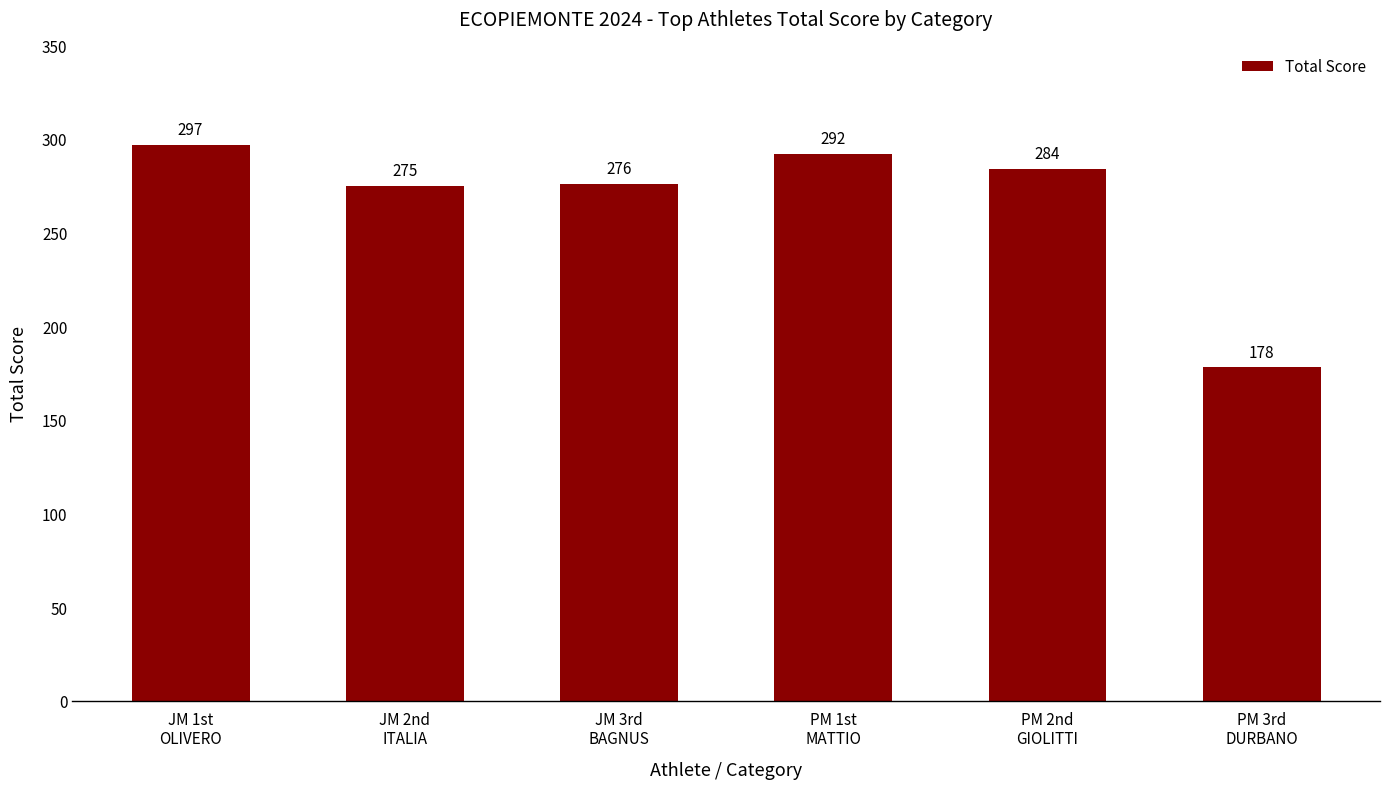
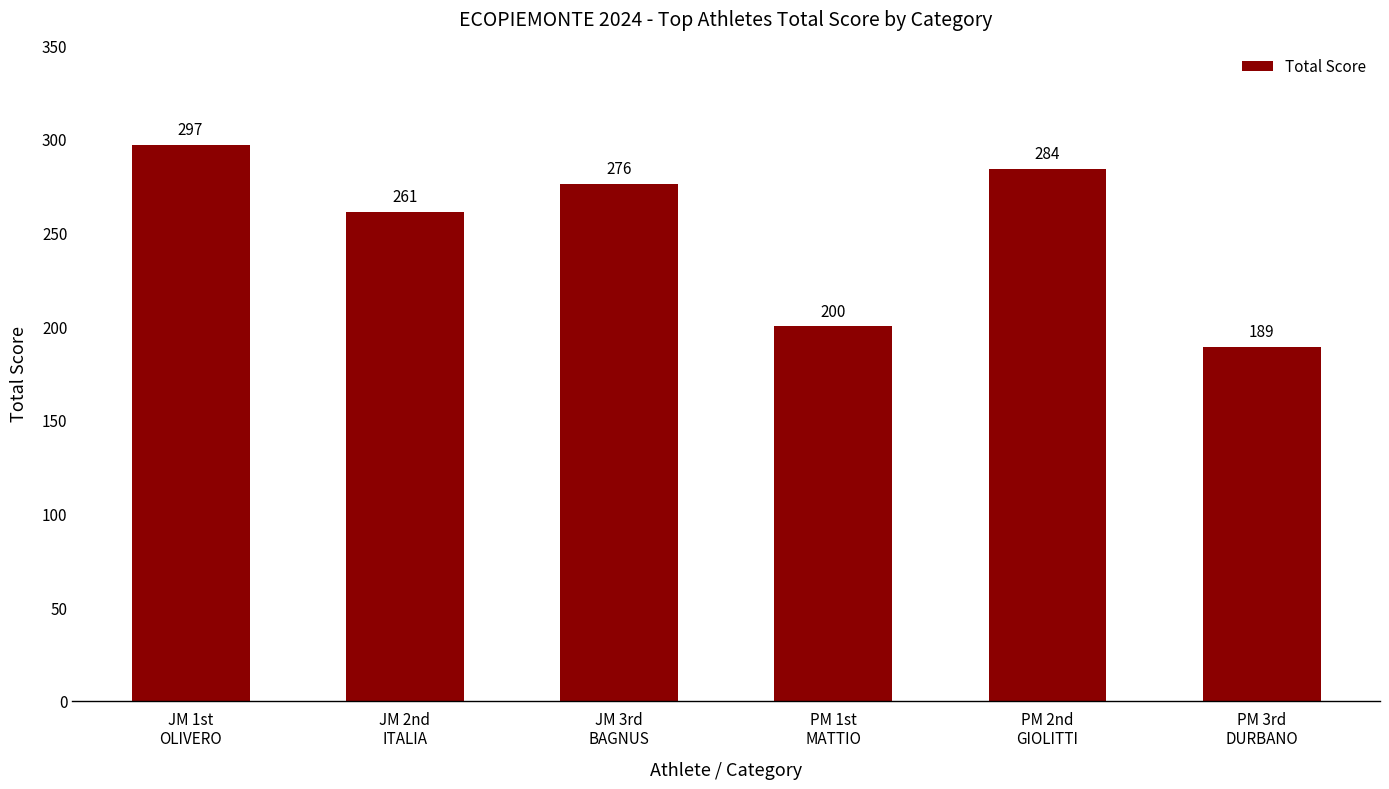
  {
    "JM 1st OLIVERO": 297,
-   "JM 2nd ITALIA": 275,
+   "JM 2nd ITALIA": 261,
    "JM 3rd BAGNUS": 276,
-   "PM 1st MATTIO": 292,
+   "PM 1st MATTIO": 200,
    "PM 2nd GIOLITTI": 284,
-   "PM 3rd DURBANO": 178
+   "PM 3rd DURBANO": 189
  }
